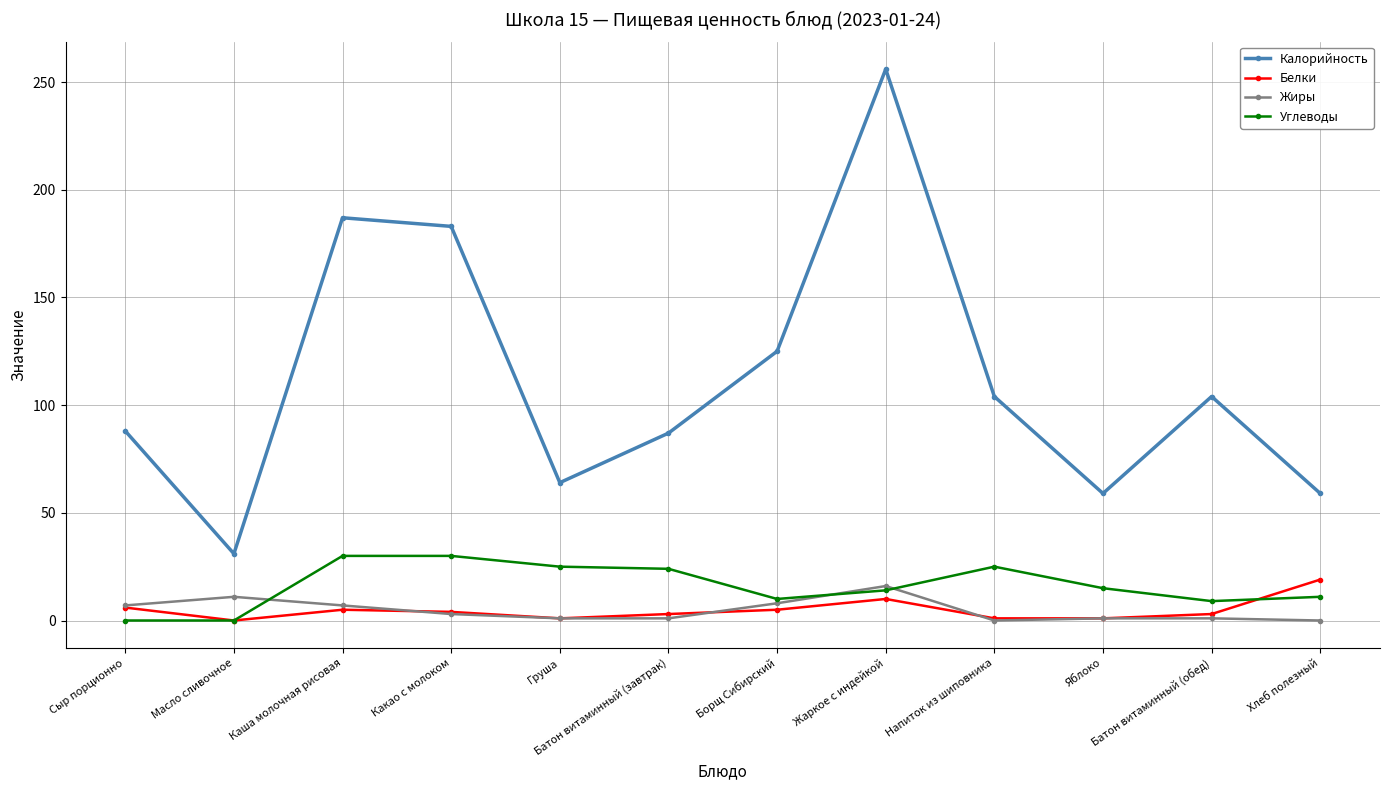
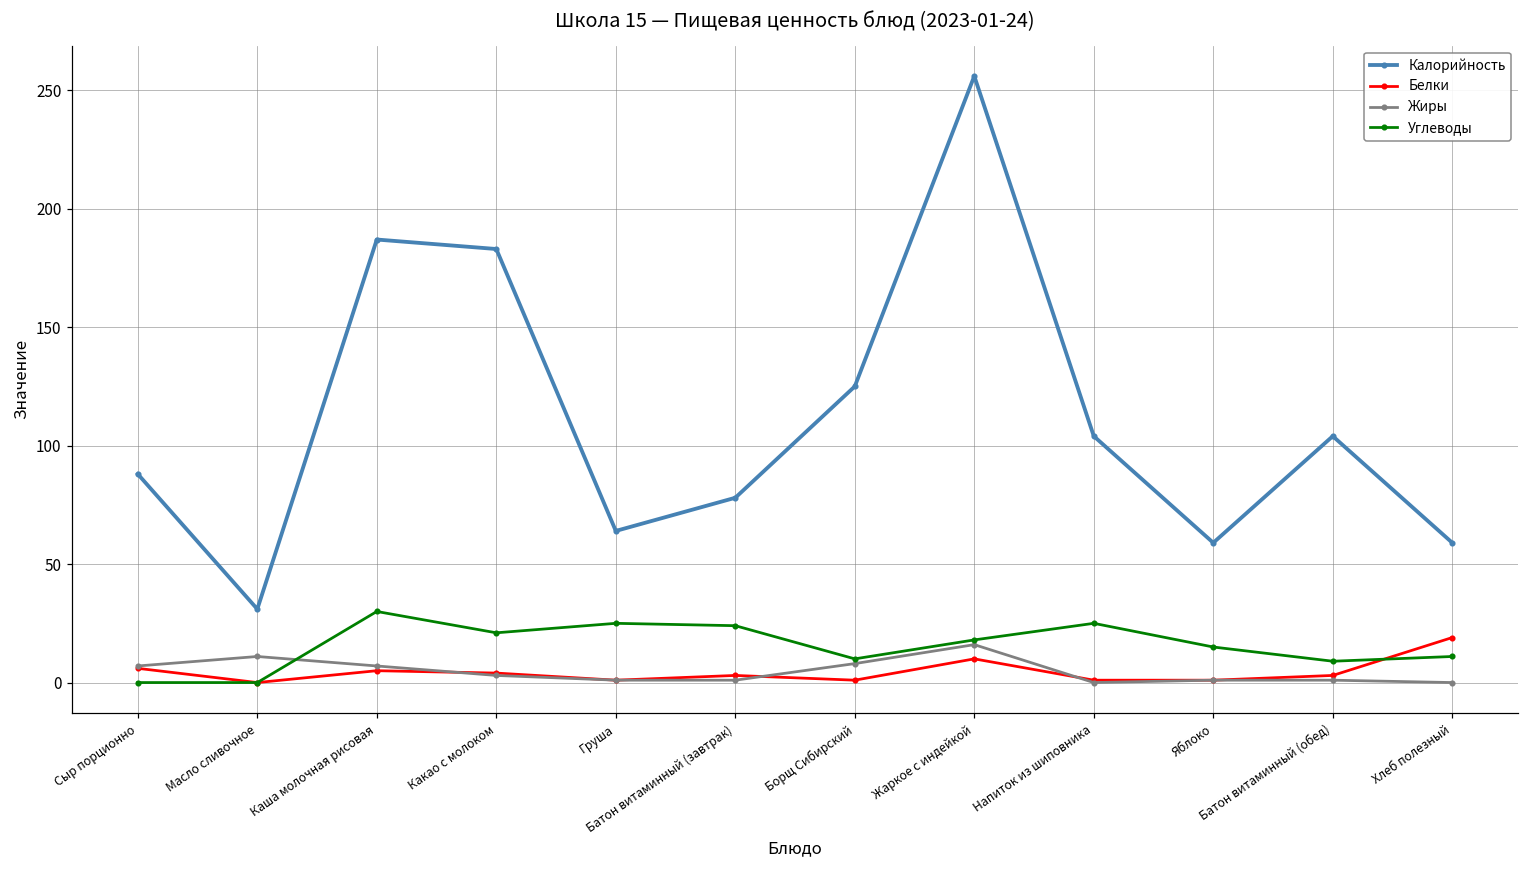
  {
    "Калорийность": {
      "Сыр порционно": 88,
      "Масло сливочное": 31,
      "Каша молочная рисовая": 187,
      "Какао с молоком": 183,
      "Груша": 64,
-     "Батон витаминный (завтрак)": 87,
+     "Батон витаминный (завтрак)": 78,
      "Борщ Сибирский": 125,
      "Жаркое с индейкой": 256,
      "Напиток из шиповника": 104,
      "Яблоко": 59,
      "Батон витаминный (обед)": 104,
      "Хлеб полезный": 59
    },
    "Белки": {
      "Каша молочная рисовая": 5,
      "Батон витаминный (завтрак)": 3,
-     "Борщ Сибирский": 5,
+     "Борщ Сибирский": 1,
      "Жаркое с индейкой": 10,
      "Батон витаминный (обед)": 3,
      "Хлеб полезный": 19
    },
    "Жиры": {
      "Масло сливочное": 11,
      "Каша молочная рисовая": 7,
      "Батон витаминный (завтрак)": 1,
      "Борщ Сибирский": 8,
      "Жаркое с индейкой": 16,
      "Батон витаминный (обед)": 1,
      "Хлеб полезный": 0
    },
    "Углеводы": {
      "Сыр порционно": 0,
      "Каша молочная рисовая": 30,
-     "Какао с молоком": 30,
+     "Какао с молоком": 21,
      "Груша": 25,
      "Батон витаминный (завтрак)": 24,
      "Борщ Сибирский": 10,
-     "Жаркое с индейкой": 14,
+     "Жаркое с индейкой": 18,
      "Напиток из шиповника": 25,
      "Яблоко": 15,
      "Батон витаминный (обед)": 9,
      "Хлеб полезный": 11
    }
  }
